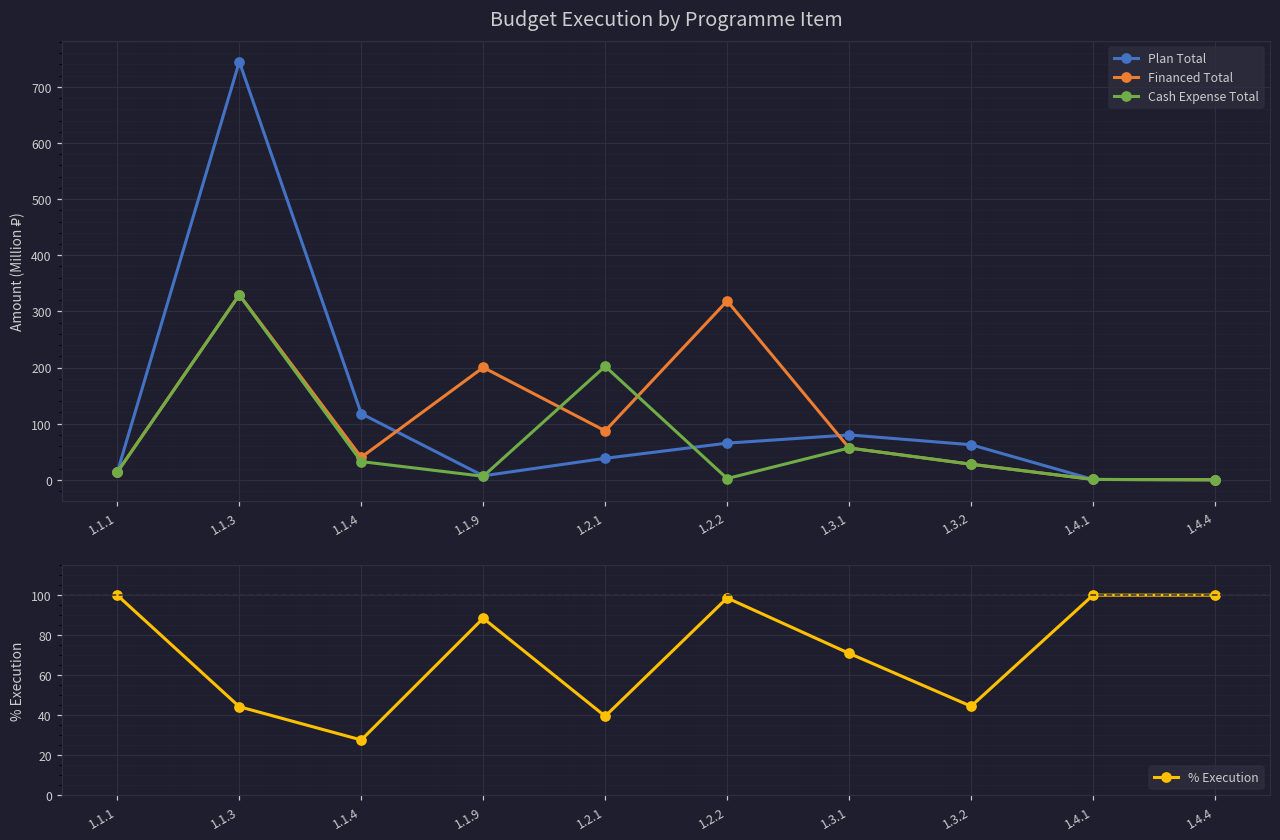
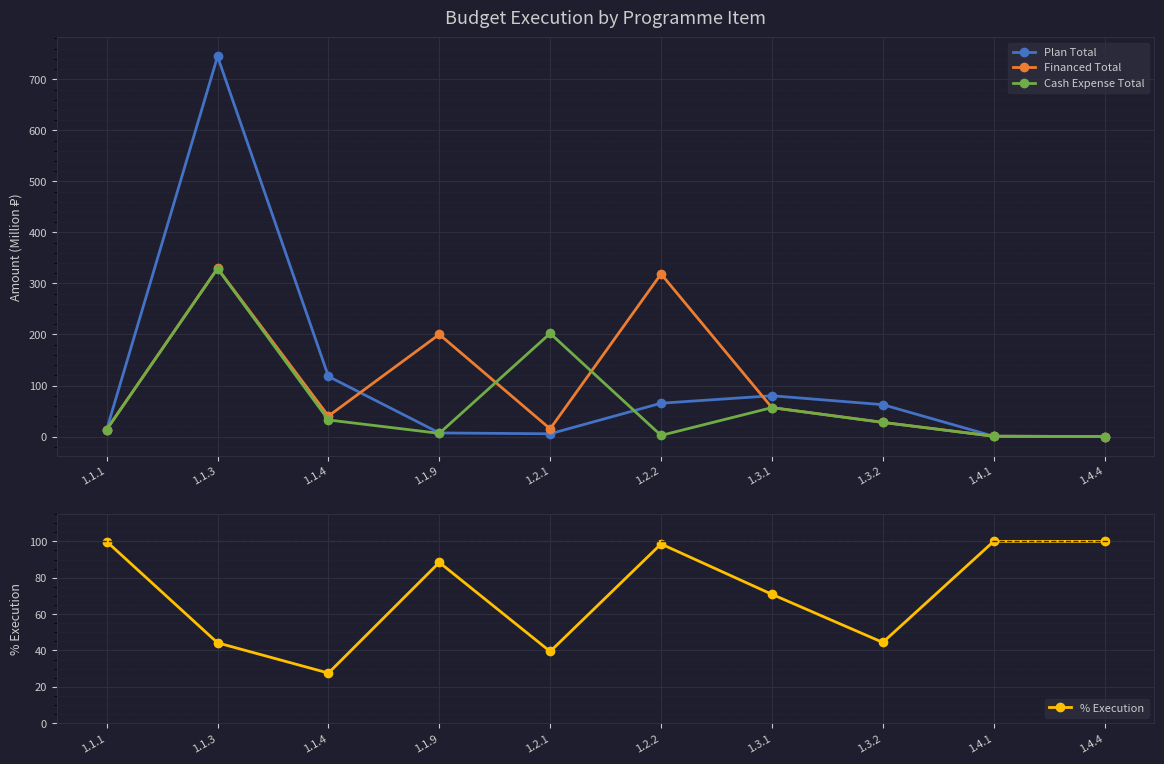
  {
    "Budget Execution by Programme Item": {
      "Plan Total": {
        "1.1.3": 740,
        "1.1.4": 120,
-       "1.2.1": 40,
+       "1.2.1": 10,
        "1.2.2": 70,
        "1.3.1": 80,
        "1.3.2": 60
      },
      "Financed Total": {
        "1.1.4": 40,
        "1.1.9": 200,
-       "1.2.1": 90,
+       "1.2.1": 20,
        "1.2.2": 320
      },
      "Cash Expense Total": {
        "1.1.4": 30,
        "1.2.1": 200,
        "1.2.2": 0
      }
    }
  }
